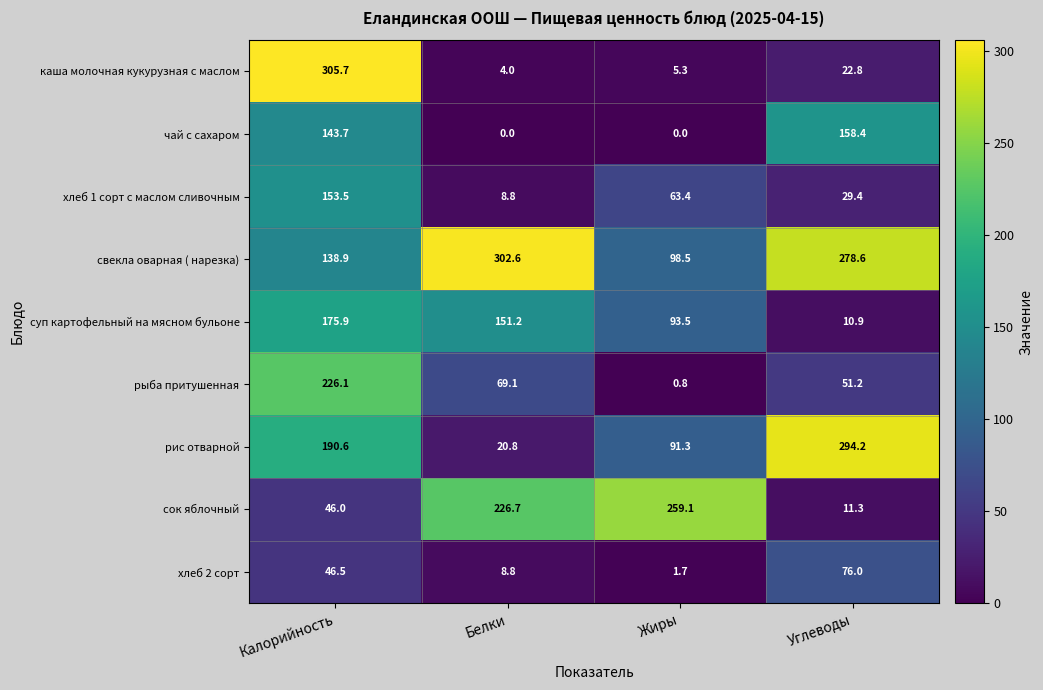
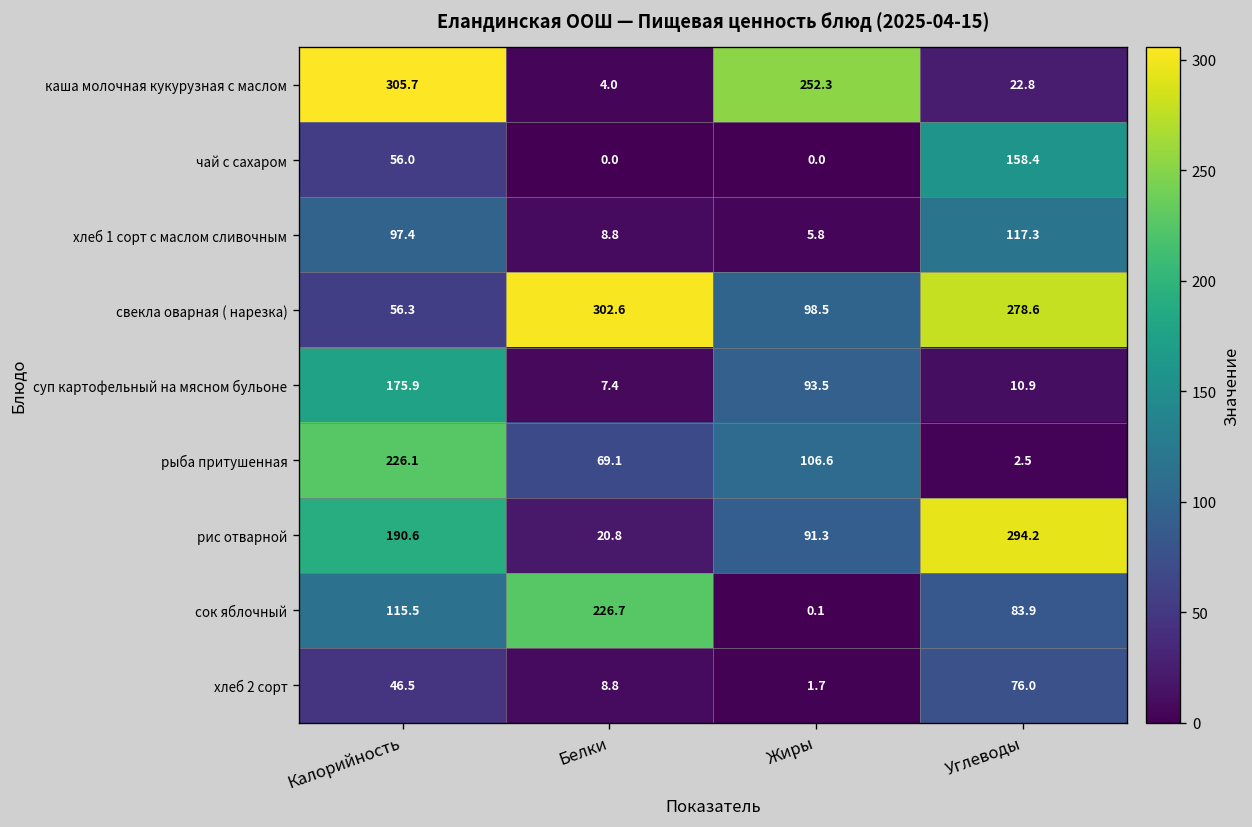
  {
    "каша молочная кукурузная с маслом": {
      "Калорийность": 305.7,
      "Белки": 4.0,
-     "Жиры": 5.3,
+     "Жиры": 252.3,
      "Углеводы": 22.8
    },
    "чай с сахаром": {
-     "Калорийность": 143.7,
+     "Калорийность": 56.0,
      "Белки": 0.0,
      "Жиры": 0.0,
      "Углеводы": 158.4
    },
    "хлеб 1 сорт с маслом сливочным": {
-     "Калорийность": 153.5,
+     "Калорийность": 97.4,
      "Белки": 8.8,
-     "Жиры": 63.4,
-     "Углеводы": 29.4
+     "Жиры": 5.8,
+     "Углеводы": 117.3
    },
    "свекла оварная ( нарезка)": {
-     "Калорийность": 138.9,
+     "Калорийность": 56.3,
      "Белки": 302.6,
      "Жиры": 98.5,
      "Углеводы": 278.6
    },
    "суп картофельный на мясном бульоне": {
      "Калорийность": 175.9,
-     "Белки": 151.2,
+     "Белки": 7.4,
      "Жиры": 93.5,
      "Углеводы": 10.9
    },
    "рыба притушенная": {
      "Калорийность": 226.1,
      "Белки": 69.1,
-     "Жиры": 0.8,
-     "Углеводы": 51.2
+     "Жиры": 106.6,
+     "Углеводы": 2.5
    },
    "рис отварной": {
      "Калорийность": 190.6,
      "Белки": 20.8,
      "Жиры": 91.3,
      "Углеводы": 294.2
    },
    "сок яблочный": {
-     "Калорийность": 46.0,
+     "Калорийность": 115.5,
      "Белки": 226.7,
-     "Жиры": 259.1,
-     "Углеводы": 11.3
+     "Жиры": 0.1,
+     "Углеводы": 83.9
    },
    "хлеб 2 сорт": {
      "Калорийность": 46.5,
      "Белки": 8.8,
      "Жиры": 1.7,
      "Углеводы": 76.0
    }
  }
